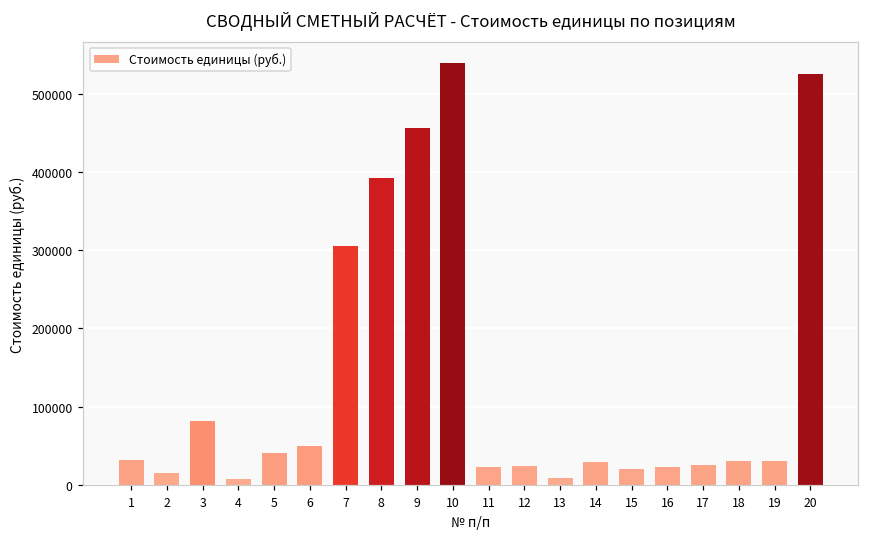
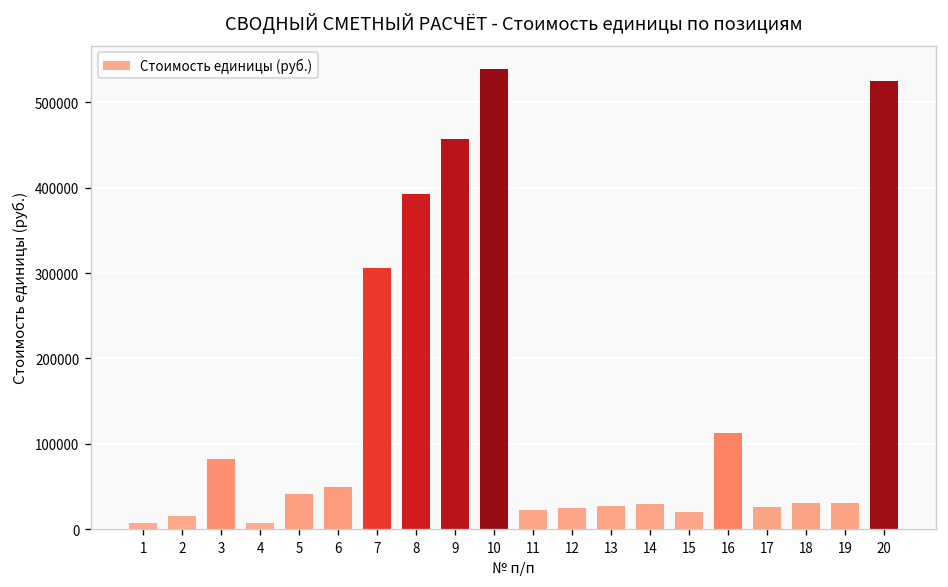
  {
-   "1": 30000,
+   "1": 10000,
    "2": 10000,
    "3": 80000,
    "4": 10000,
    "5": 40000,
    "6": 50000,
    "7": 310000,
    "8": 390000,
    "9": 460000,
    "10": 540000,
    "11": 20000,
    "12": 20000,
-   "13": 10000,
+   "13": 30000,
    "14": 30000,
    "15": 20000,
-   "16": 20000,
+   "16": 110000,
    "17": 30000,
    "18": 30000,
    "19": 30000,
    "20": 530000
  }
